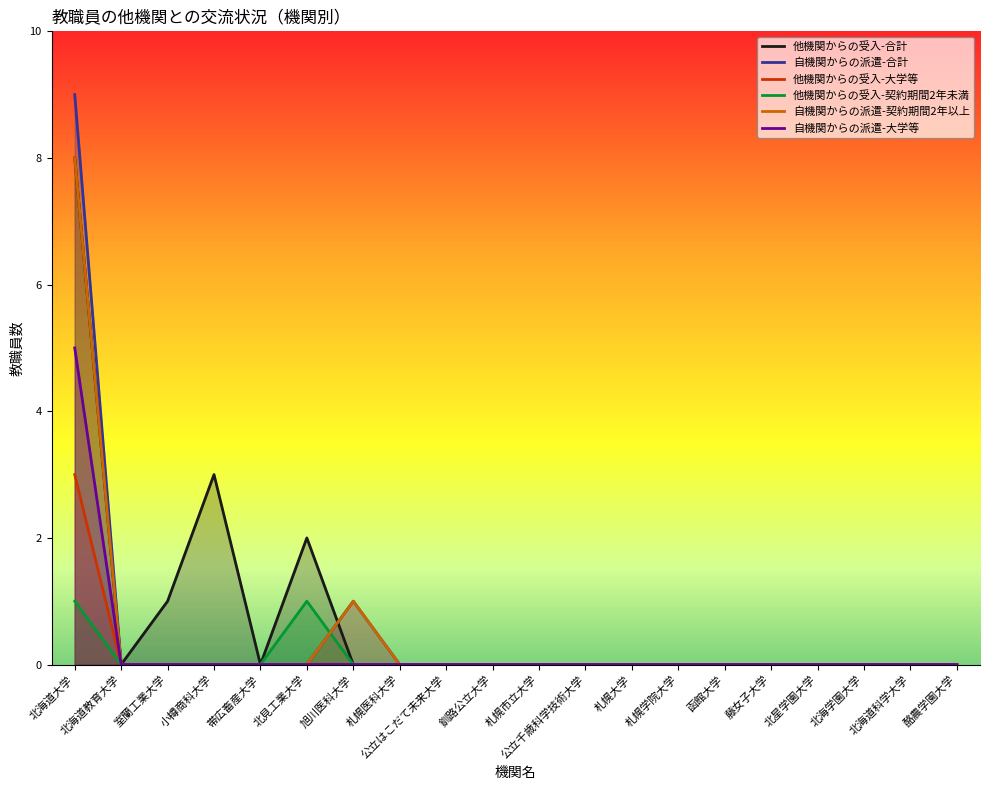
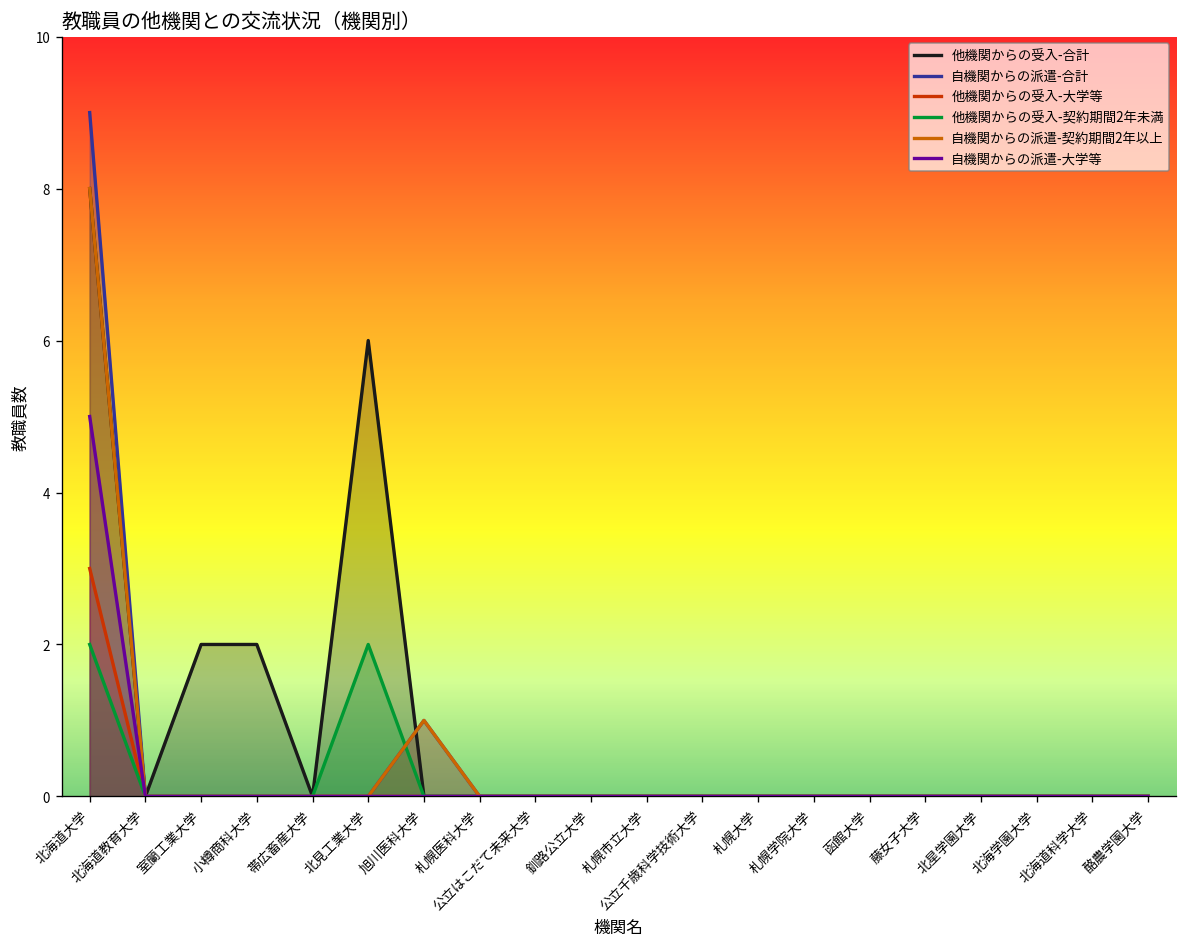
  {
    "他機関からの受入-合計": {
-     "室蘭工業大学": 1,
-     "小樽商科大学": 3,
-     "北見工業大学": 2
+     "室蘭工業大学": 2,
+     "小樽商科大学": 2,
+     "北見工業大学": 6
    },
    "自機関からの派遣-合計": {
      "北海道大学": 9
    },
    "他機関からの受入-契約期間2年未満": {
-     "北海道大学": 1,
-     "北見工業大学": 1
+     "北海道大学": 2,
+     "北見工業大学": 2
    },
    "自機関からの派遣-大学等": {
      "北海道大学": 5
    }
  }
